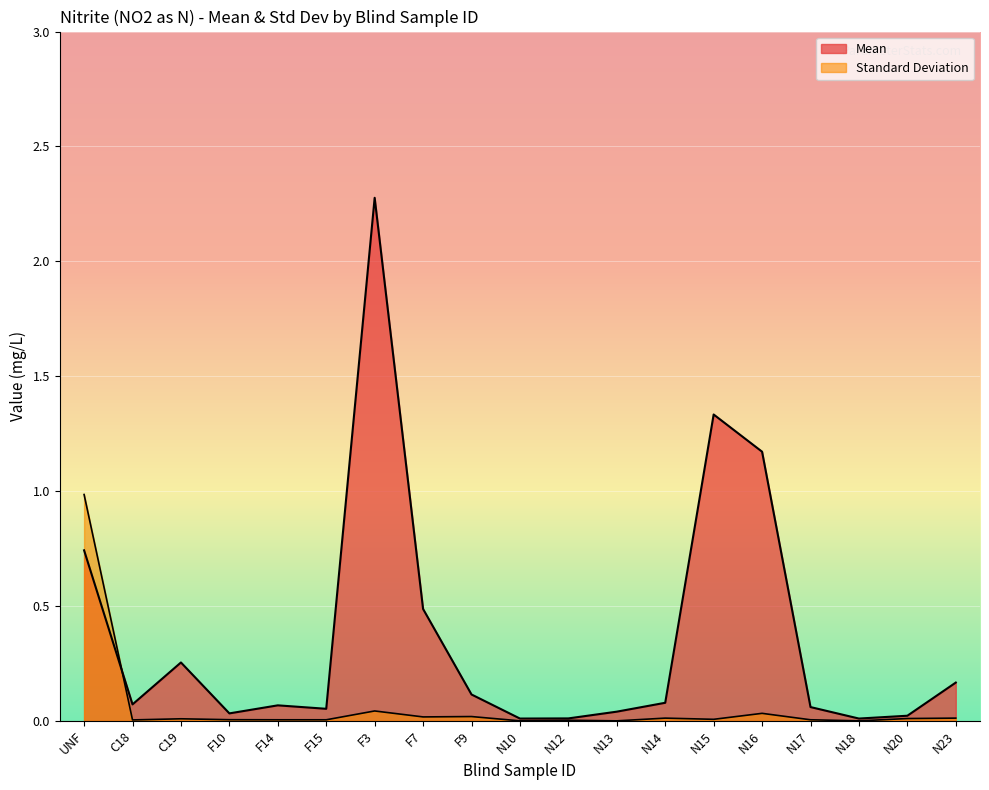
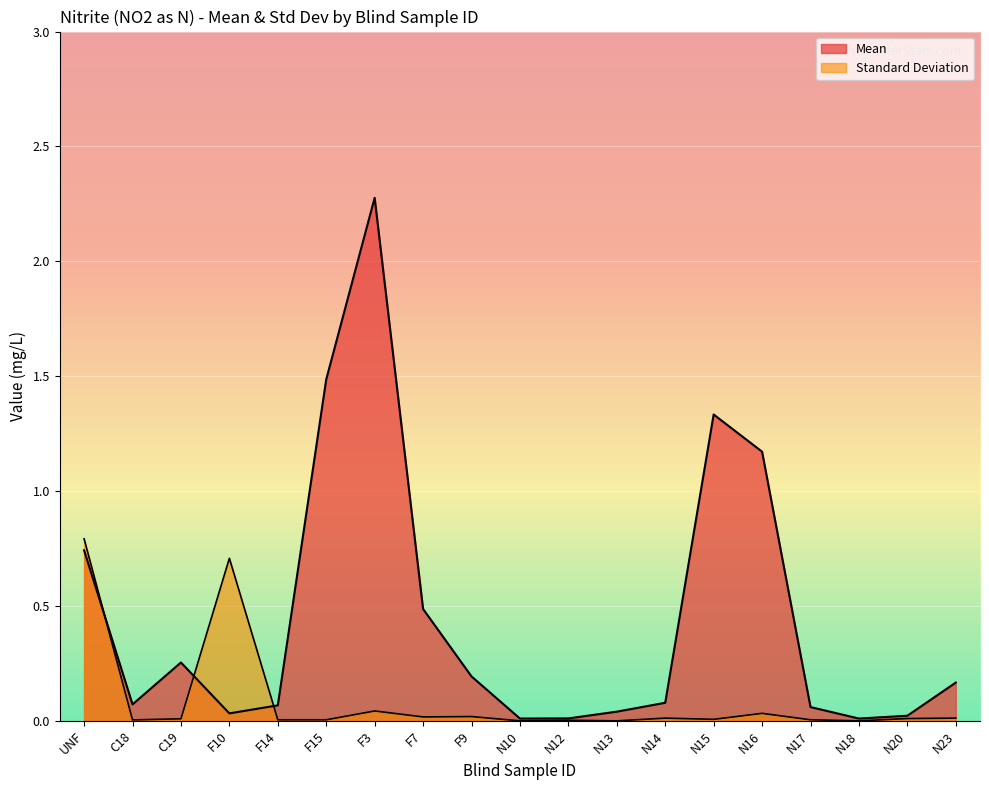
  {
    "Mean": {
      "UNF": 0.74,
      "C18": 0.07,
      "C19": 0.25,
      "F10": 0.03,
      "F14": 0.07,
-     "F15": 0.05,
+     "F15": 1.49,
      "F3": 2.28,
      "F7": 0.49,
-     "F9": 0.11,
+     "F9": 0.19,
      "N13": 0.04,
      "N14": 0.08,
      "N15": 1.33,
      "N16": 1.17,
      "N17": 0.06,
      "N20": 0.02,
      "N23": 0.17
    },
    "Standard Deviation": {
-     "UNF": 0.99,
+     "UNF": 0.79,
      "C18": 0.00,
      "C19": 0.01,
-     "F10": 0.01,
+     "F10": 0.71,
      "F14": 0.00,
      "F15": 0.00,
      "F3": 0.04,
      "F7": 0.02,
      "F9": 0.02,
      "N13": 0.00,
      "N14": 0.01,
      "N15": 0.01,
      "N16": 0.03,
      "N17": 0.00,
      "N20": 0.01,
      "N23": 0.01
    }
  }
